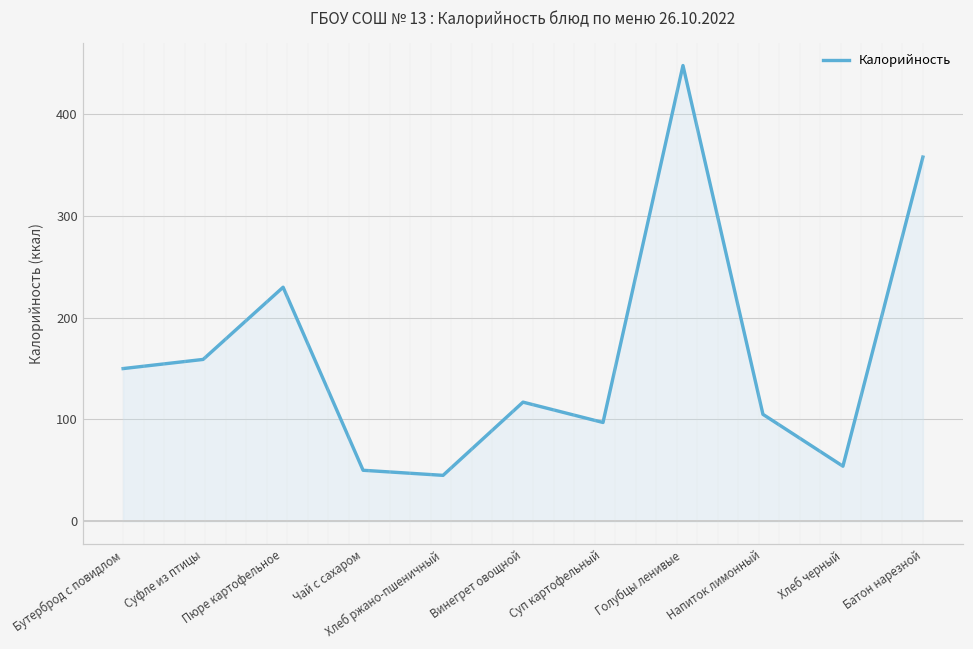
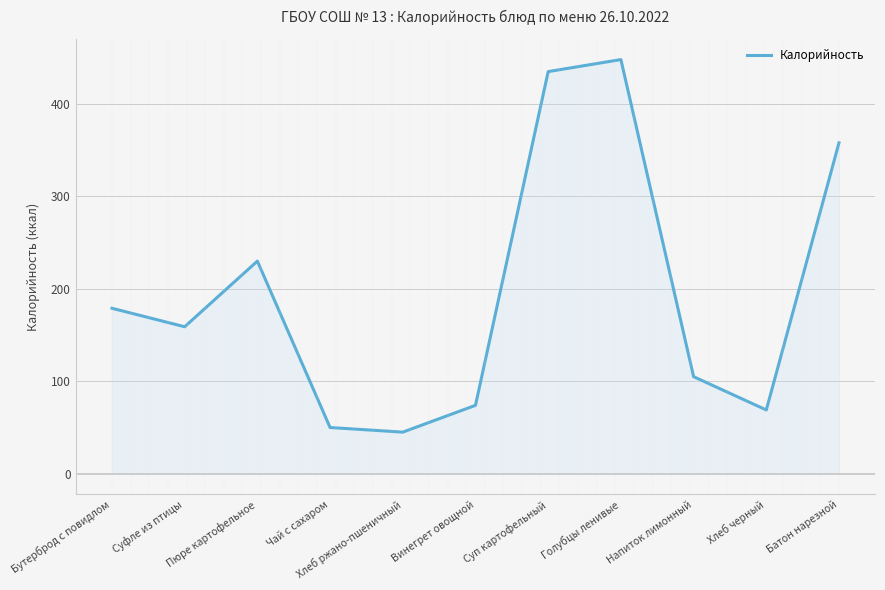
  {
-   "Бутерброд с повидлом": 150,
+   "Бутерброд с повидлом": 180,
    "Суфле из птицы": 160,
    "Пюре картофельное": 230,
    "Чай с сахаром": 50,
    "Хлеб ржано-пшеничный": 50,
-   "Винегрет овощной": 120,
-   "Суп картофельный": 100,
+   "Винегрет овощной": 70,
+   "Суп картофельный": 440,
    "Голубцы ленивые": 450,
    "Напиток лимонный": 110,
-   "Хлеб черный": 50,
+   "Хлеб черный": 70,
    "Батон нарезной": 360
  }
